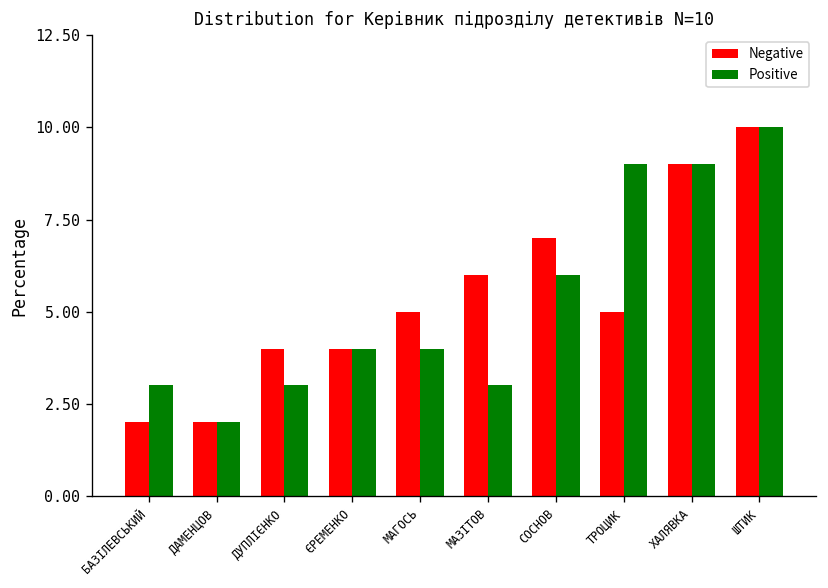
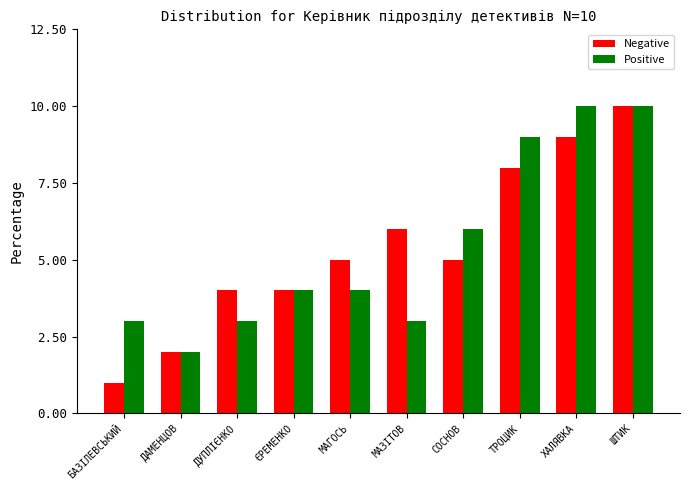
  {
    "Negative": {
-     "БАЗІЛЕВСЬКИЙ": 2,
+     "БАЗІЛЕВСЬКИЙ": 1,
      "ДАМЕНЦОВ": 2,
      "ДУПЛІЄНКО": 4,
      "ЄРЕМЕНКО": 4,
      "МАГОСЬ": 5,
      "МАЗІТОВ": 6,
-     "СОСНОВ": 7,
-     "ТРОЦИК": 5,
+     "СОСНОВ": 5,
+     "ТРОЦИК": 8,
      "ХАЛЯВКА": 9,
      "ШТИК": 10
    },
    "Positive": {
      "БАЗІЛЕВСЬКИЙ": 3,
      "ДАМЕНЦОВ": 2,
      "ДУПЛІЄНКО": 3,
      "ЄРЕМЕНКО": 4,
      "МАГОСЬ": 4,
      "МАЗІТОВ": 3,
      "СОСНОВ": 6,
      "ТРОЦИК": 9,
-     "ХАЛЯВКА": 9,
+     "ХАЛЯВКА": 10,
      "ШТИК": 10
    }
  }
